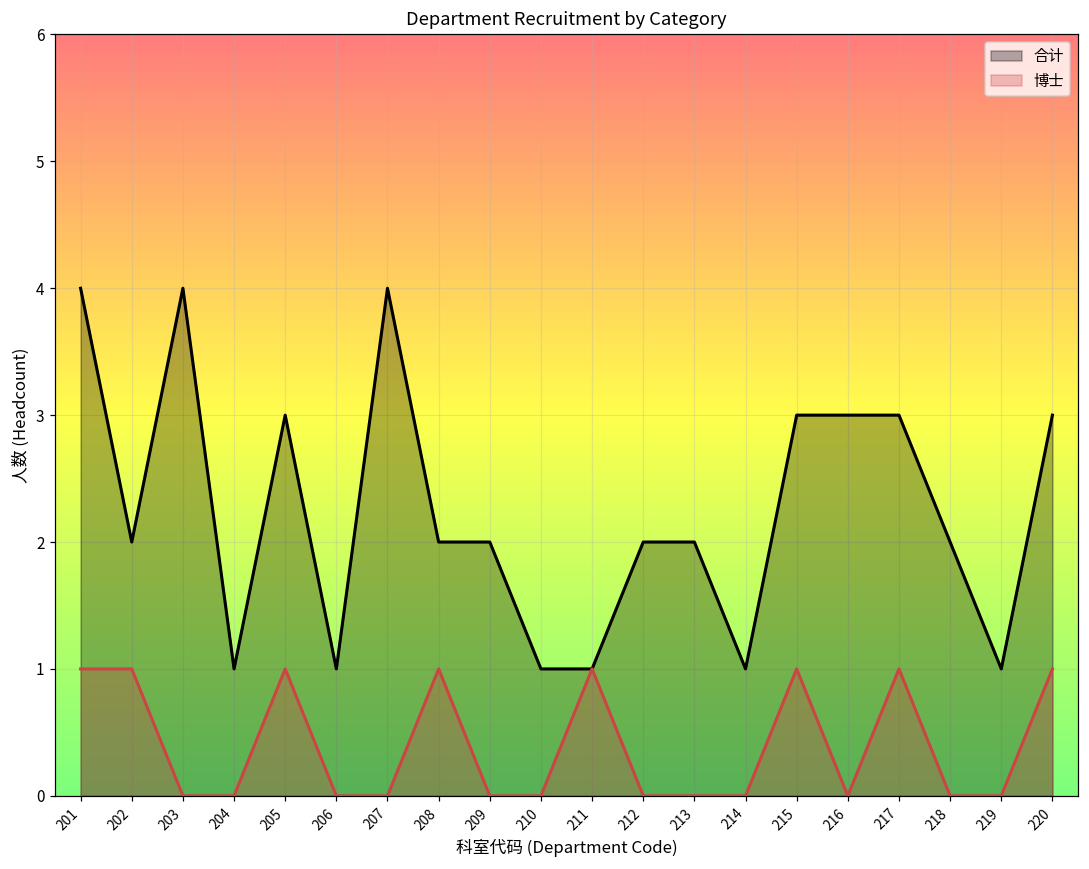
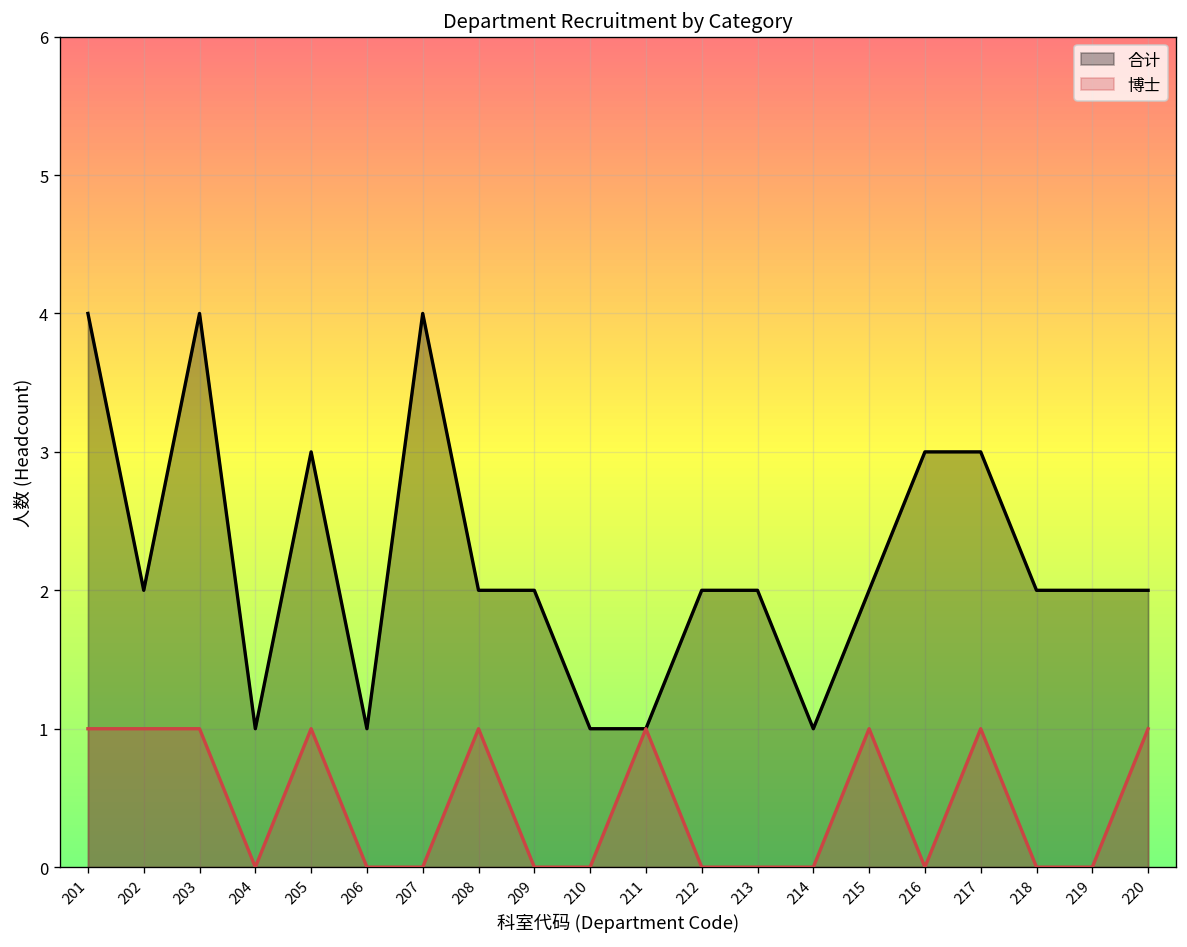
  {
    "合计": {
      "201": 4,
      "202": 2,
      "203": 4,
      "204": 1,
      "205": 3,
      "206": 1,
      "207": 4,
      "208": 2,
      "209": 2,
      "210": 1,
      "212": 2,
      "213": 2,
      "214": 1,
-     "215": 3,
+     "215": 2,
      "216": 3,
      "217": 3,
      "218": 2,
-     "219": 1,
-     "220": 3
+     "219": 2,
+     "220": 2
    },
    "博士": {
      "201": 1,
      "202": 1,
-     "203": 0,
+     "203": 1,
      "204": 0,
      "205": 1,
      "206": 0,
      "207": 0,
      "208": 1,
      "209": 0,
      "210": 0,
      "212": 0,
      "213": 0,
      "214": 0,
      "215": 1,
      "216": 0,
      "217": 1,
      "218": 0,
      "219": 0,
      "220": 1
    }
  }
